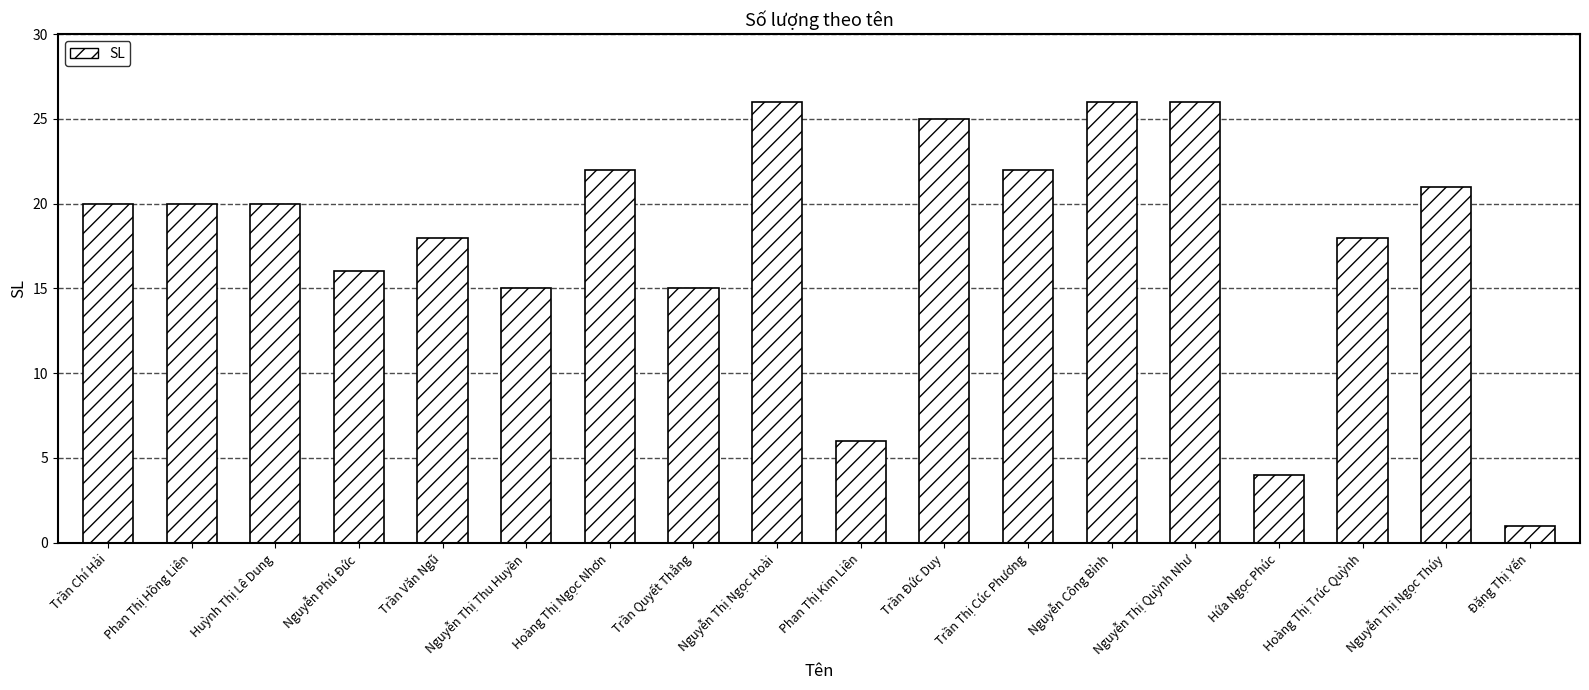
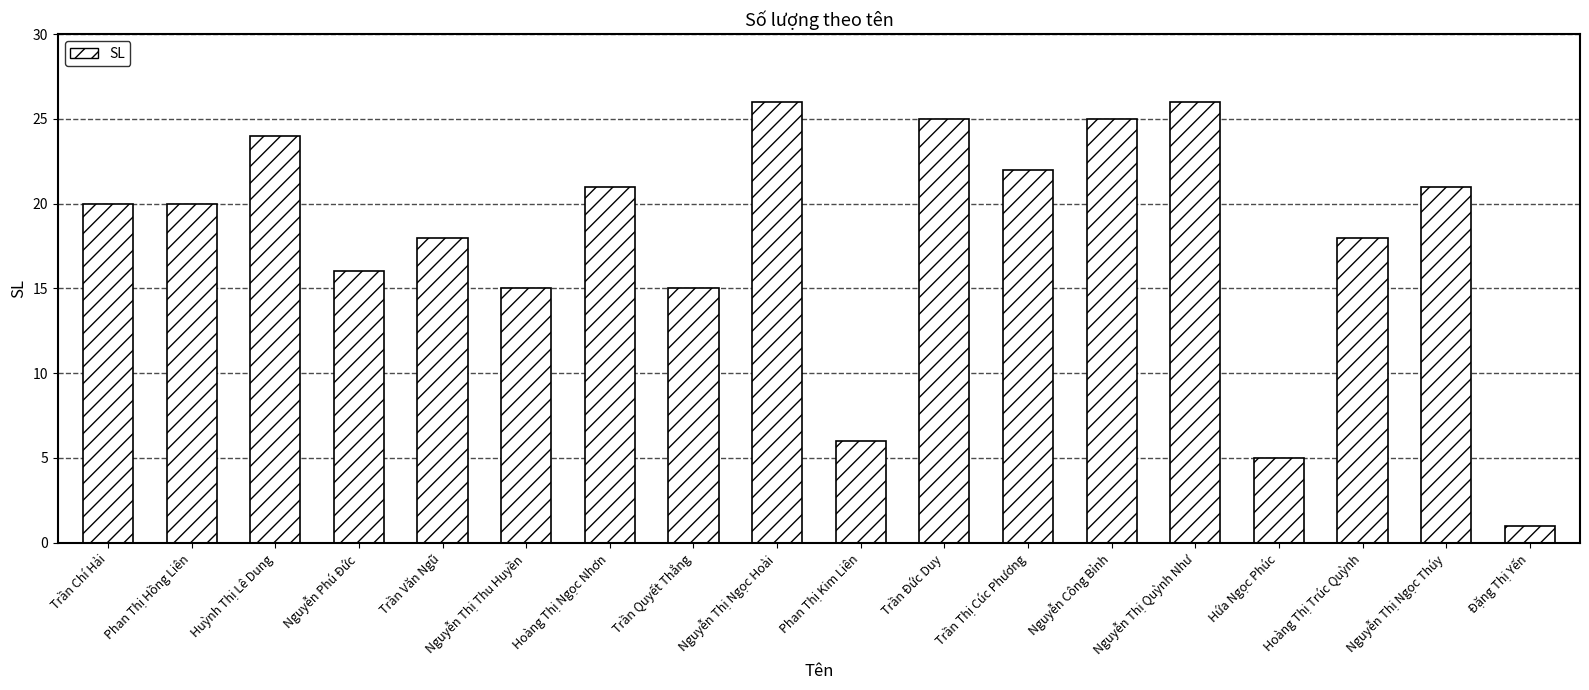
  {
    "Trần Chí Hải": 20,
    "Phan Thị Hồng Liên": 20,
-   "Huỳnh Thị Lê Dung": 20,
+   "Huỳnh Thị Lê Dung": 24,
    "Nguyễn Phú Đức": 16,
    "Trần Văn Ngũ": 18,
    "Nguyễn Thị Thu Huyền": 15,
-   "Hoàng Thị Ngọc Nhơn": 22,
+   "Hoàng Thị Ngọc Nhơn": 21,
    "Trần Quyết Thắng": 15,
    "Nguyễn Thị Ngọc Hoài": 26,
    "Phan Thị Kim Liên": 6,
    "Trần Đức Duy": 25,
    "Trần Thị Cúc Phương": 22,
-   "Nguyễn Công Bỉnh": 26,
+   "Nguyễn Công Bỉnh": 25,
    "Nguyễn Thị Quỳnh Như": 26,
-   "Hứa Ngọc Phúc": 4,
+   "Hứa Ngọc Phúc": 5,
    "Hoàng Thị Trúc Quỳnh": 18,
    "Nguyễn Thị Ngọc Thúy": 21,
    "Đặng Thị Yến": 1
  }
